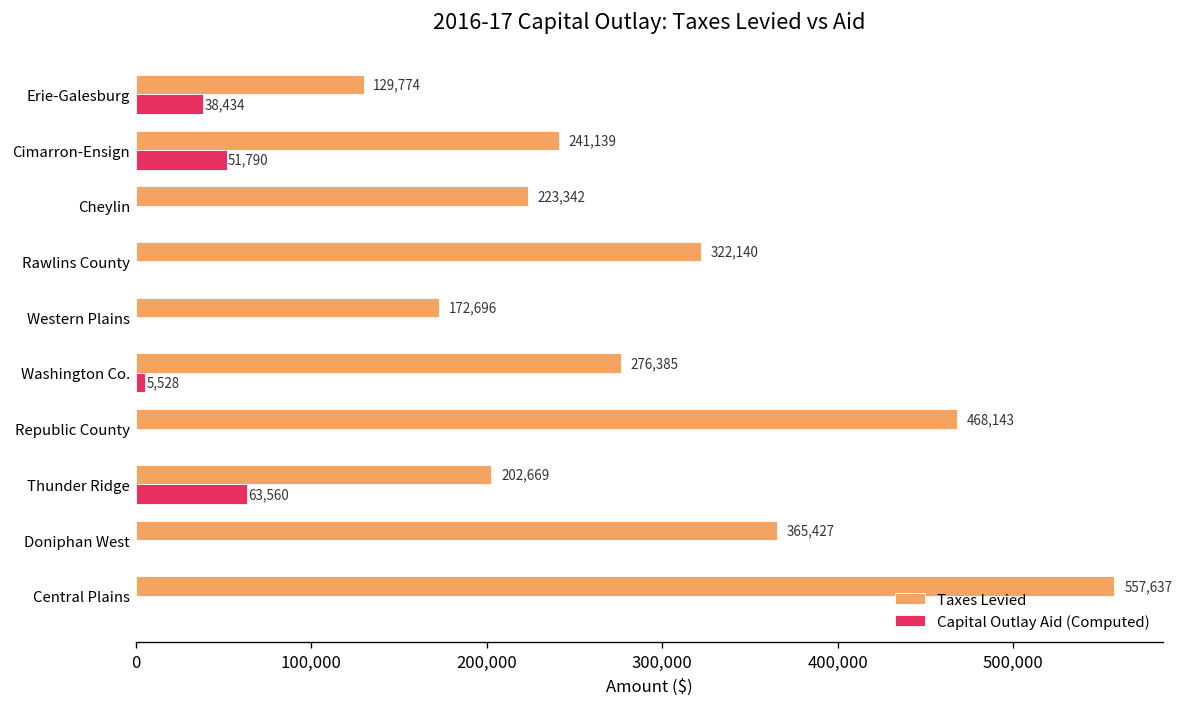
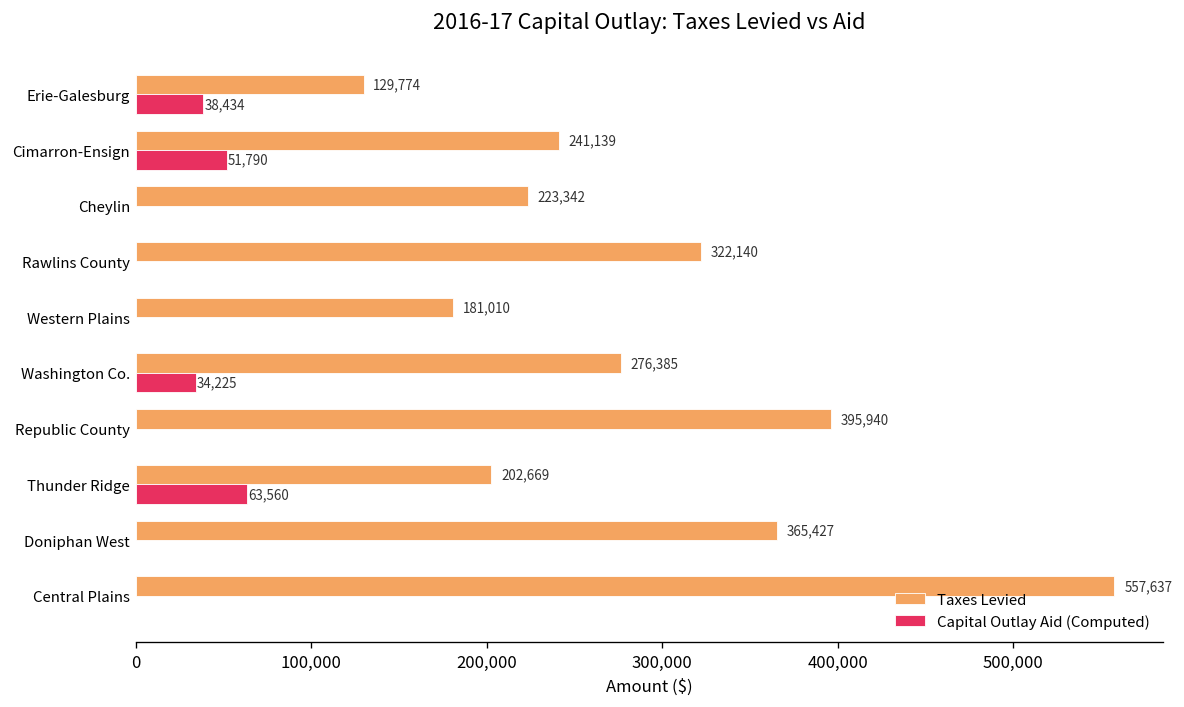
  {
    "Taxes Levied": {
      "Erie-Galesburg": "129,774",
      "Cimarron-Ensign": "241,139",
      "Cheylin": "223,342",
      "Rawlins County": "322,140",
-     "Western Plains": "172,696",
+     "Western Plains": "181,010",
      "Washington Co.": "276,385",
-     "Republic County": "468,143",
+     "Republic County": "395,940",
      "Thunder Ridge": "202,669",
      "Doniphan West": "365,427",
      "Central Plains": "557,637"
    },
    "Capital Outlay Aid (Computed)": {
      "Erie-Galesburg": "38,434",
      "Cimarron-Ensign": "51,790",
-     "Washington Co.": "5,528",
+     "Washington Co.": "34,225",
      "Thunder Ridge": "63,560"
    }
  }
